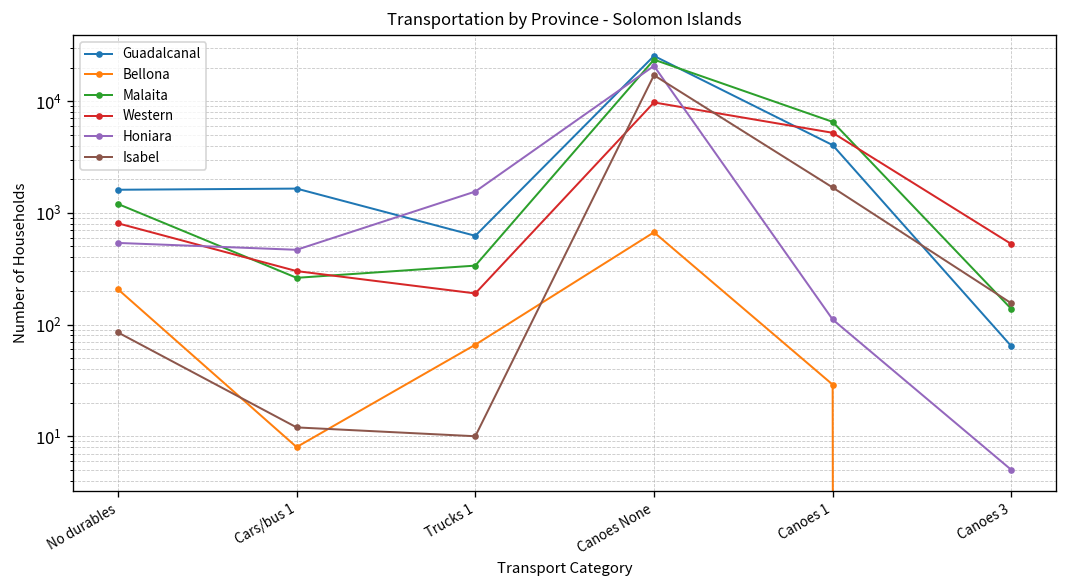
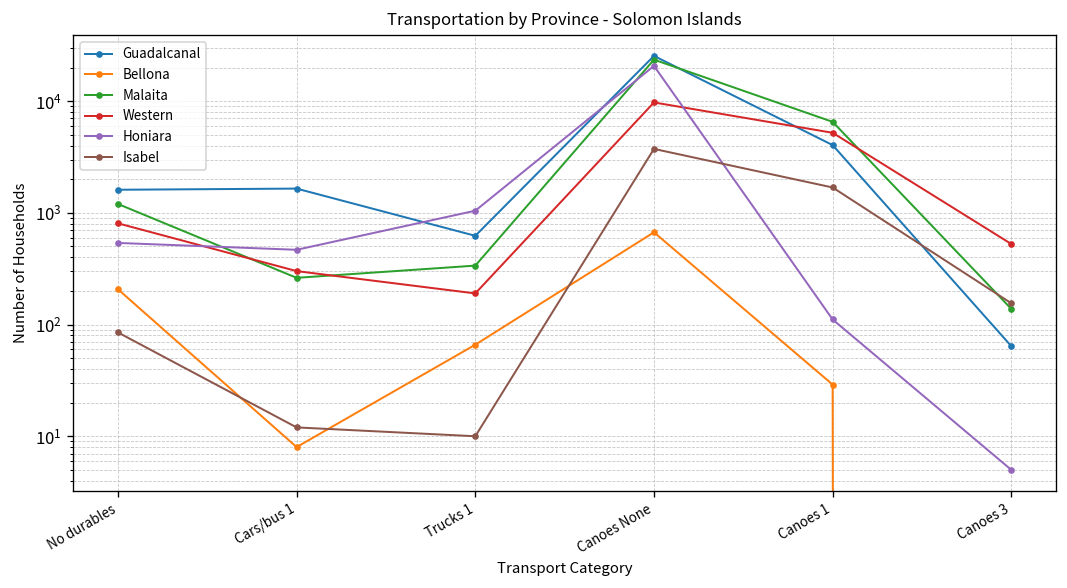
  {
    "Guadalcanal": {
      "No durables": 1600,
      "Cars/bus 1": 1600,
      "Trucks 1": 600,
      "Canoes None": 25000,
      "Canoes 1": 4000,
      "Canoes 3": 60
    },
    "Bellona": {
      "No durables": 210,
      "Cars/bus 1": 8,
      "Trucks 1": 70,
      "Canoes None": 700,
      "Canoes 1": 29
    },
    "Malaita": {
      "No durables": 1200,
      "Cars/bus 1": 260,
      "Trucks 1": 340,
      "Canoes None": 24000,
      "Canoes 1": 7000,
      "Canoes 3": 140
    },
    "Western": {
      "No durables": 800,
      "Cars/bus 1": 300,
      "Trucks 1": 190,
      "Canoes None": 10000,
      "Canoes 1": 5000,
      "Canoes 3": 500
    },
    "Honiara": {
      "No durables": 500,
      "Cars/bus 1": 500,
-     "Trucks 1": 1600,
+     "Trucks 1": 1000,
      "Canoes None": 21000,
      "Canoes 1": 110,
      "Canoes 3": 5
    },
    "Isabel": {
      "No durables": 90,
      "Cars/bus 1": 12,
      "Trucks 1": 10,
-     "Canoes None": 17000,
+     "Canoes None": 3700,
      "Canoes 1": 1700,
      "Canoes 3": 160
    }
  }
